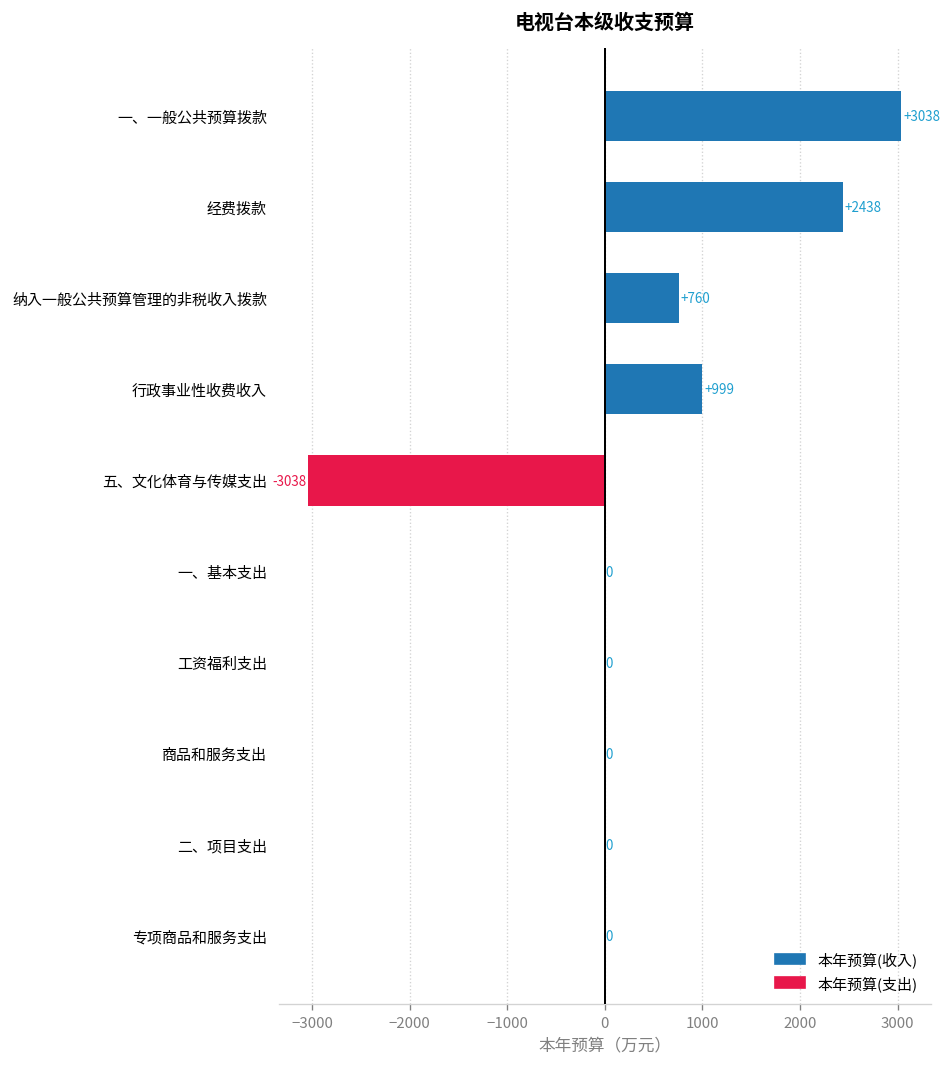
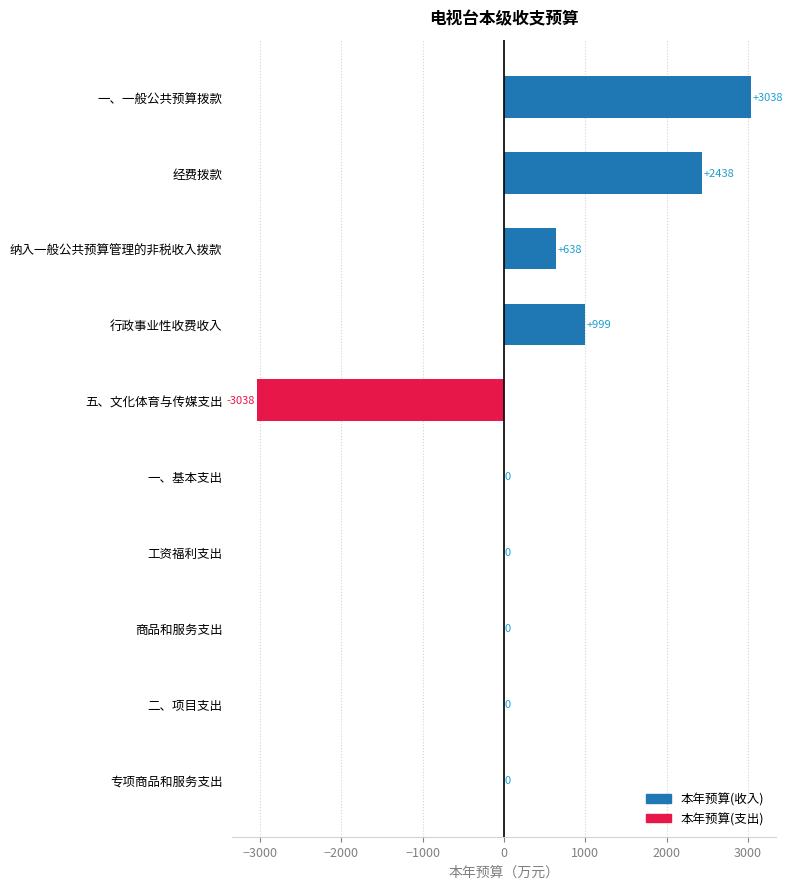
  {
    "一、一般公共预算拨款": "+3038",
    "经费拨款": "+2438",
-   "纳入一般公共预算管理的非税收入拨款": "+760",
+   "纳入一般公共预算管理的非税收入拨款": "+638",
    "行政事业性收费收入": "+999",
    "五、文化体育与传媒支出": "-3038",
    "一、基本支出": "0",
    "工资福利支出": "0",
    "商品和服务支出": "0",
    "二、项目支出": "0",
    "专项商品和服务支出": "0"
  }
